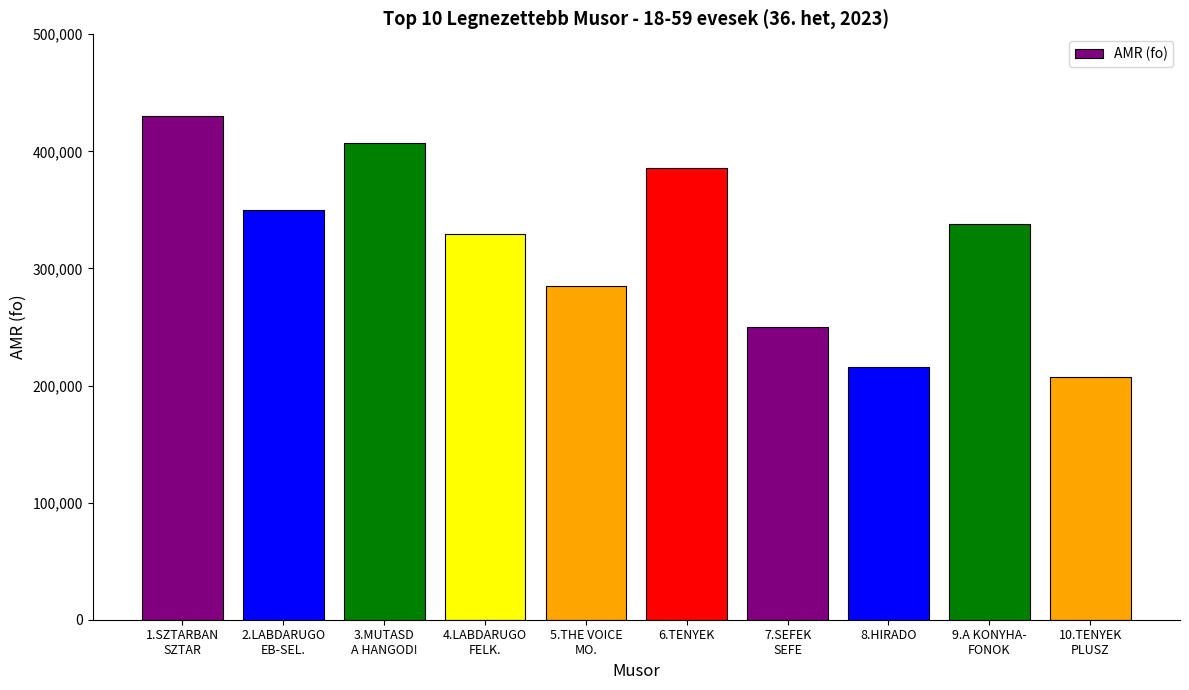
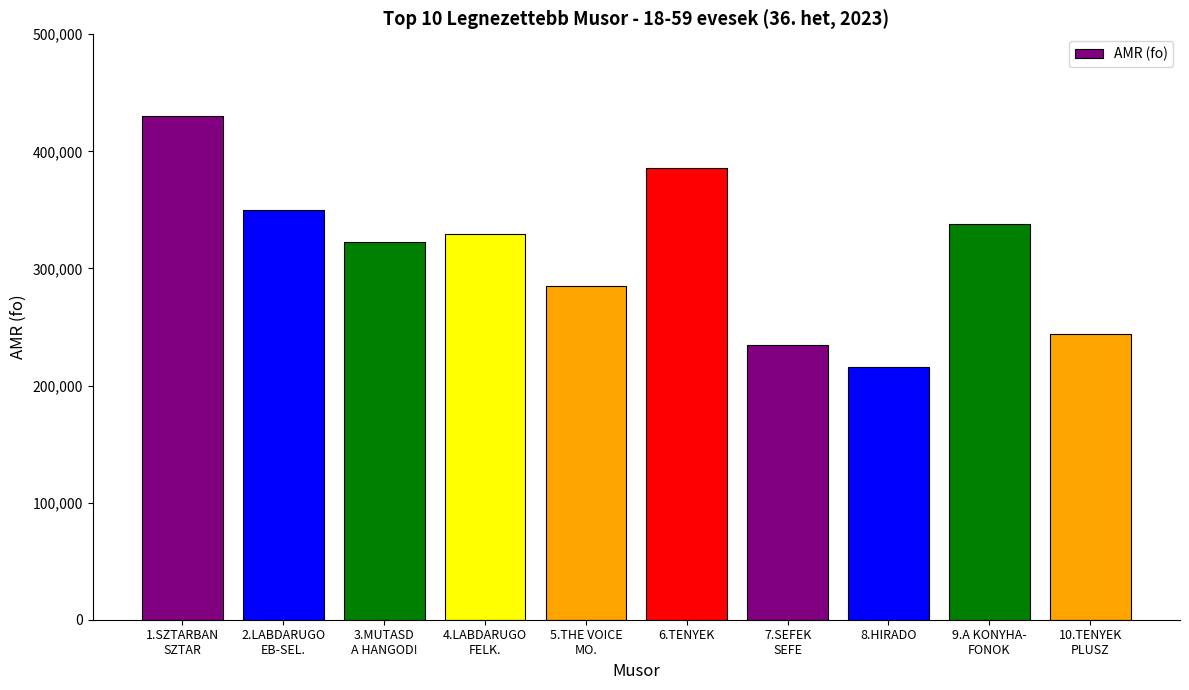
  {
    "1.SZTARBAN SZTAR": "430,000",
    "2.LABDARUGO EB-SEL.": "350,000",
-   "3.MUTASD A HANGOD!": "407,000",
+   "3.MUTASD A HANGOD!": "323,000",
    "4.LABDARUGO FELK.": "329,000",
    "5.THE VOICE MO.": "285,000",
    "6.TENYEK": "386,000",
-   "7.SEFEK SEFE": "250,000",
+   "7.SEFEK SEFE": "235,000",
    "8.HIRADO": "216,000",
    "9.A KONYHA- FONOK": "338,000",
-   "10.TENYEK PLUSZ": "207,000"
+   "10.TENYEK PLUSZ": "244,000"
  }
